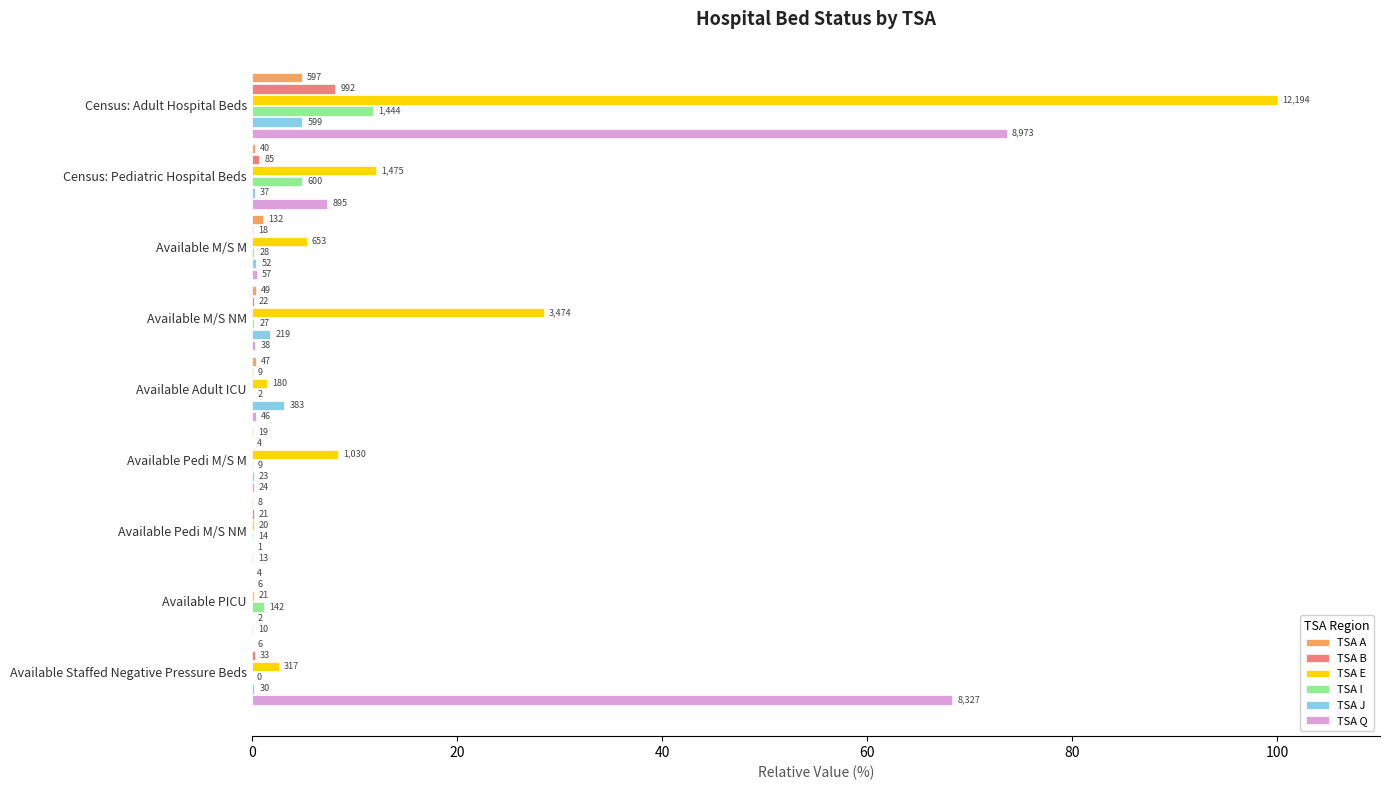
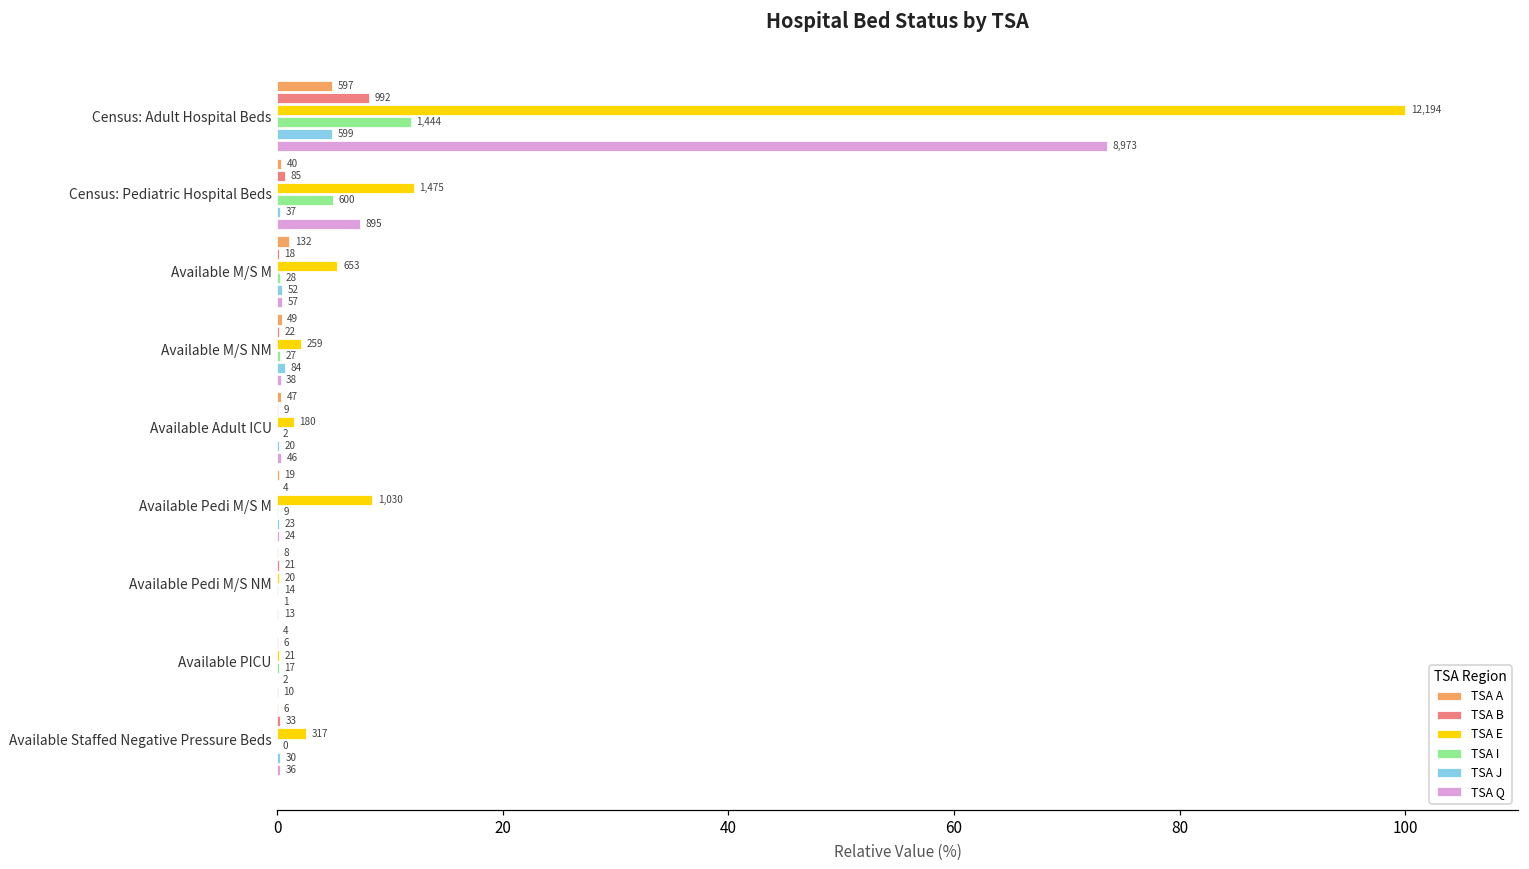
  {
    "TSA E": {
-     "Available M/S NM": "3,474"
+     "Available M/S NM": "259"
    },
    "TSA I": {
-     "Available PICU": "142",
+     "Available PICU": "17",
      "Available Staffed Negative Pressure Beds": "0"
    },
    "TSA J": {
-     "Available M/S NM": "219",
-     "Available Adult ICU": "383"
+     "Available M/S NM": "84",
+     "Available Adult ICU": "20"
    },
    "TSA Q": {
-     "Available Staffed Negative Pressure Beds": "8,327"
+     "Available Staffed Negative Pressure Beds": "36"
    }
  }
